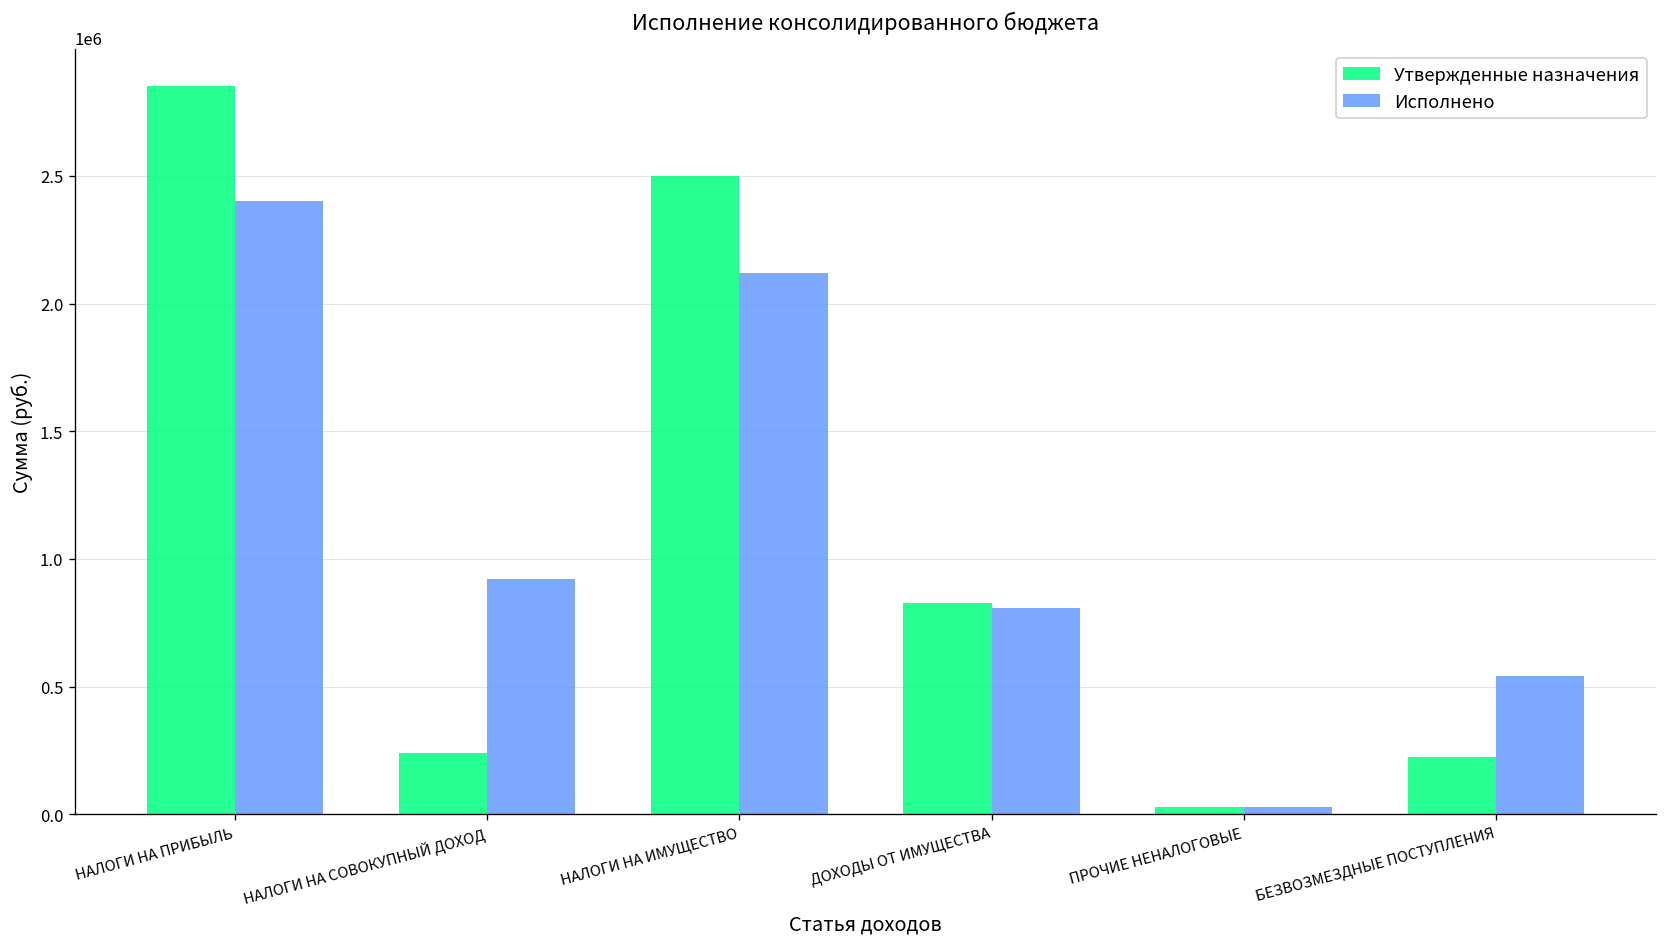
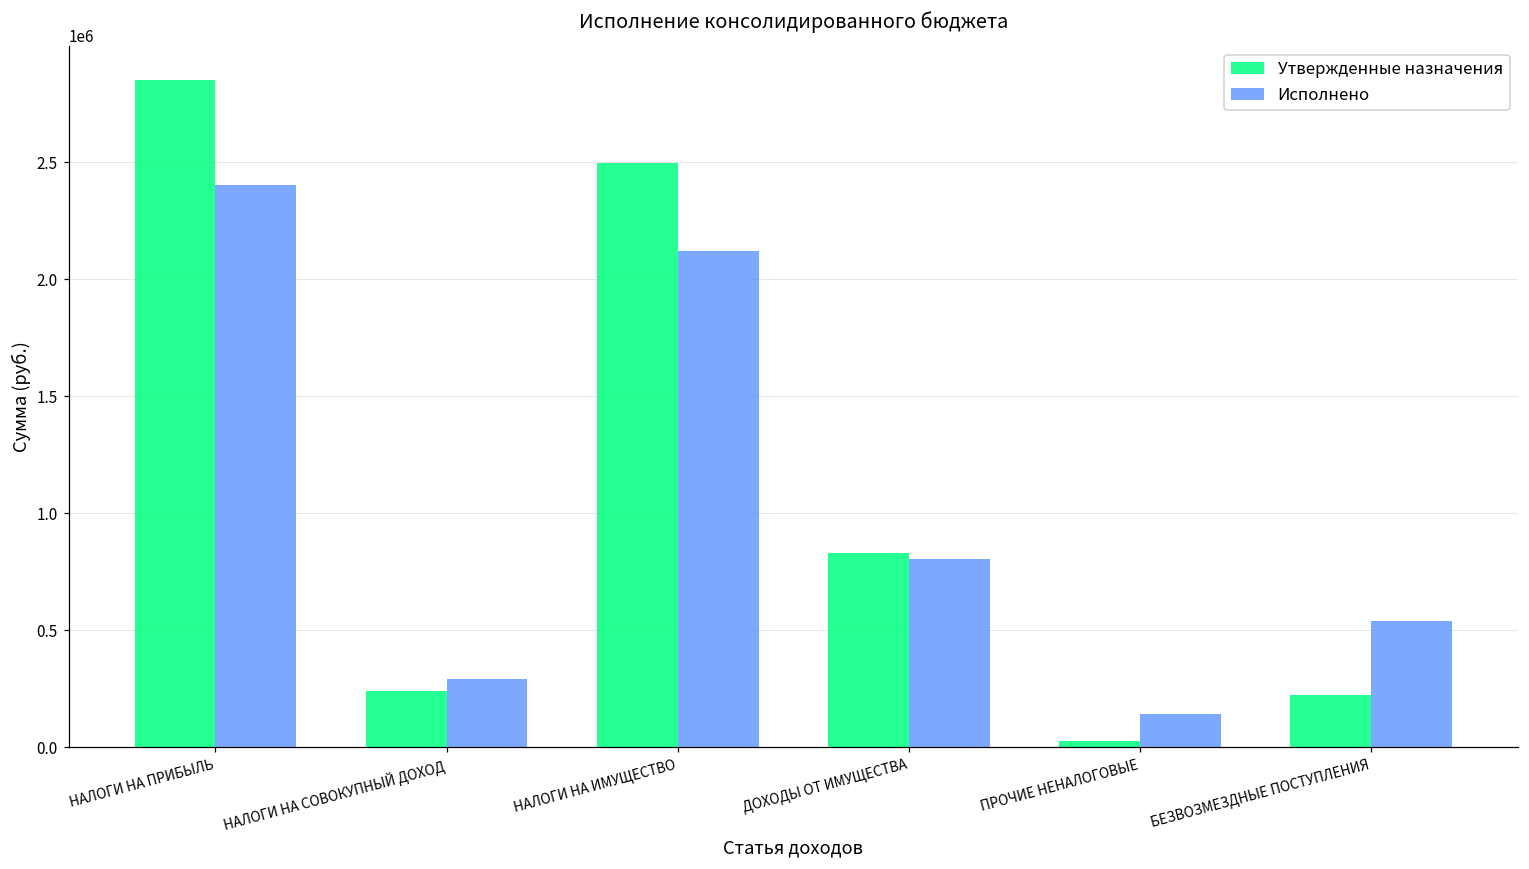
  {
    "Утвержденные назначения": {
      "НАЛОГИ НА ПРИБЫЛЬ": 2850000,
      "НАЛОГИ НА СОВОКУПНЫЙ ДОХОД": 240000,
      "НАЛОГИ НА ИМУЩЕСТВО": 2500000,
      "ДОХОДЫ ОТ ИМУЩЕСТВА": 830000,
      "ПРОЧИЕ НЕНАЛОГОВЫЕ": 30000,
      "БЕЗВОЗМЕЗДНЫЕ ПОСТУПЛЕНИЯ": 220000
    },
    "Исполнено": {
      "НАЛОГИ НА ПРИБЫЛЬ": 2400000,
-     "НАЛОГИ НА СОВОКУПНЫЙ ДОХОД": 920000,
+     "НАЛОГИ НА СОВОКУПНЫЙ ДОХОД": 290000,
      "НАЛОГИ НА ИМУЩЕСТВО": 2120000,
      "ДОХОДЫ ОТ ИМУЩЕСТВА": 810000,
-     "ПРОЧИЕ НЕНАЛОГОВЫЕ": 30000,
+     "ПРОЧИЕ НЕНАЛОГОВЫЕ": 140000,
      "БЕЗВОЗМЕЗДНЫЕ ПОСТУПЛЕНИЯ": 540000
    }
  }
